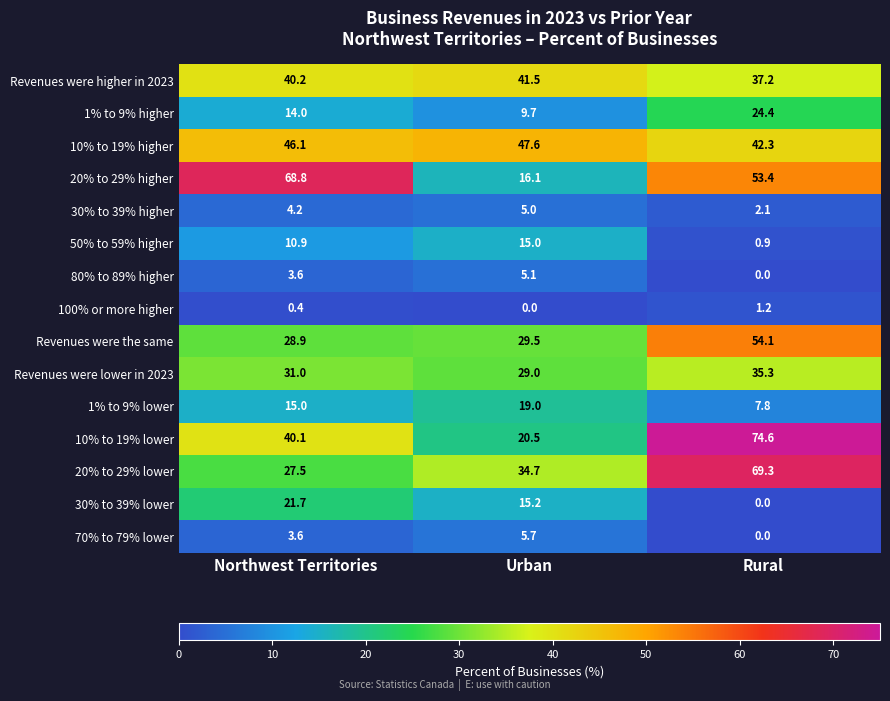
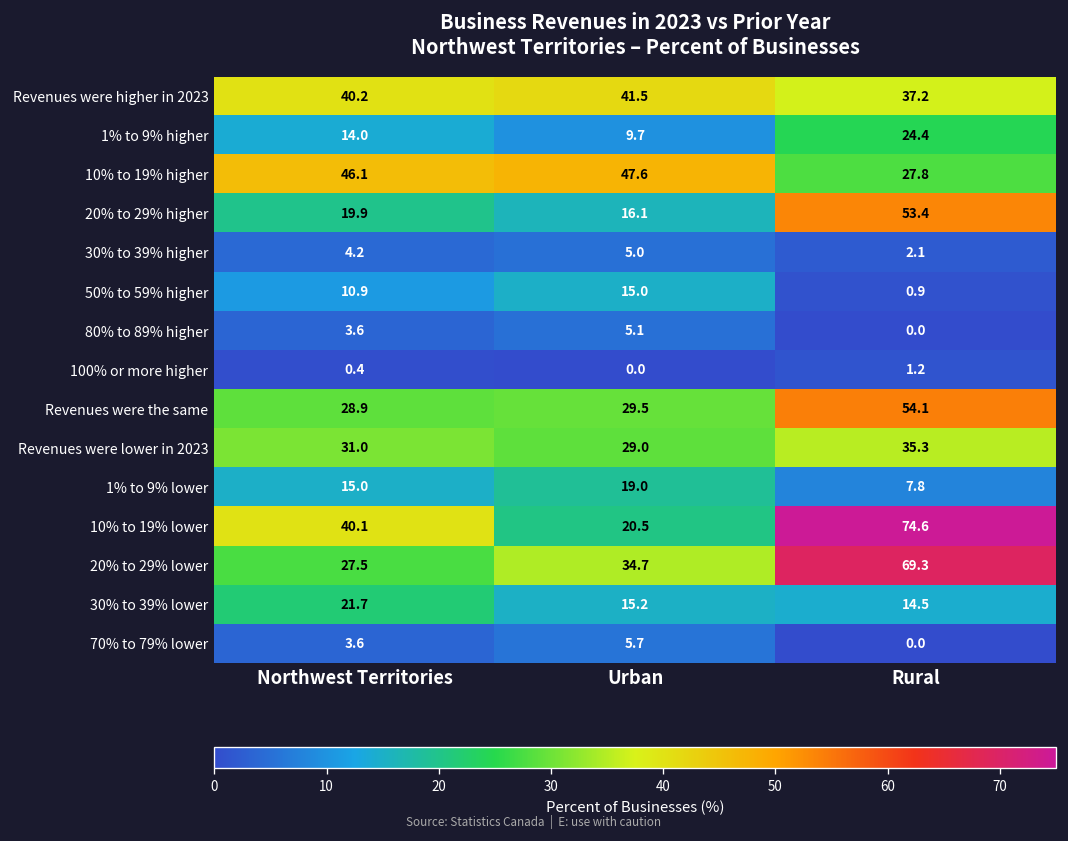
  {
    "Revenues were higher in 2023": {
      "Northwest Territories": 40.2,
      "Urban": 41.5,
      "Rural": 37.2
    },
    "1% to 9% higher": {
      "Northwest Territories": 14.0,
      "Urban": 9.7,
      "Rural": 24.4
    },
    "10% to 19% higher": {
      "Northwest Territories": 46.1,
      "Urban": 47.6,
-     "Rural": 42.3
+     "Rural": 27.8
    },
    "20% to 29% higher": {
-     "Northwest Territories": 68.8,
+     "Northwest Territories": 19.9,
      "Urban": 16.1,
      "Rural": 53.4
    },
    "30% to 39% higher": {
      "Northwest Territories": 4.2,
      "Urban": 5.0,
      "Rural": 2.1
    },
    "50% to 59% higher": {
      "Northwest Territories": 10.9,
      "Urban": 15.0,
      "Rural": 0.9
    },
    "80% to 89% higher": {
      "Northwest Territories": 3.6,
      "Urban": 5.1,
      "Rural": 0.0
    },
    "100% or more higher": {
      "Northwest Territories": 0.4,
      "Urban": 0.0,
      "Rural": 1.2
    },
    "Revenues were the same": {
      "Northwest Territories": 28.9,
      "Urban": 29.5,
      "Rural": 54.1
    },
    "Revenues were lower in 2023": {
      "Northwest Territories": 31.0,
      "Urban": 29.0,
      "Rural": 35.3
    },
    "1% to 9% lower": {
      "Northwest Territories": 15.0,
      "Urban": 19.0,
      "Rural": 7.8
    },
    "10% to 19% lower": {
      "Northwest Territories": 40.1,
      "Urban": 20.5,
      "Rural": 74.6
    },
    "20% to 29% lower": {
      "Northwest Territories": 27.5,
      "Urban": 34.7,
      "Rural": 69.3
    },
    "30% to 39% lower": {
      "Northwest Territories": 21.7,
      "Urban": 15.2,
-     "Rural": 0.0
+     "Rural": 14.5
    },
    "70% to 79% lower": {
      "Northwest Territories": 3.6,
      "Urban": 5.7,
      "Rural": 0.0
    }
  }
